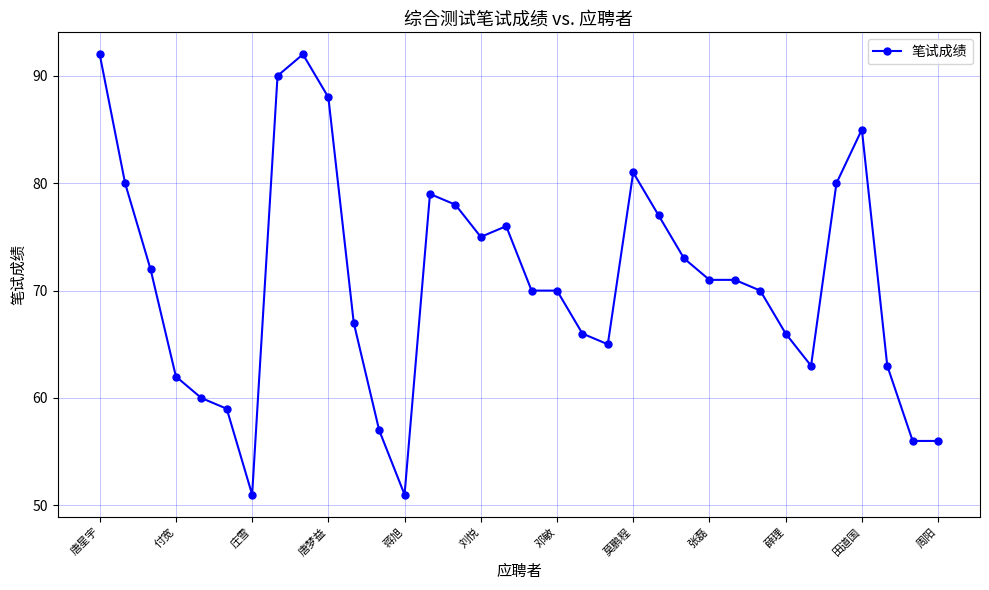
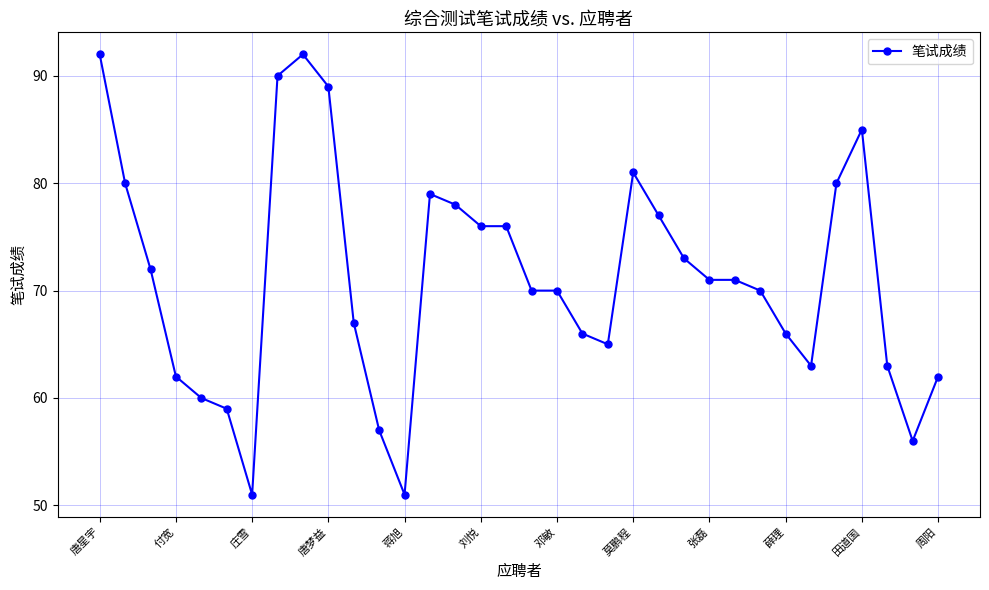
  {
    "唐星宇": 92,
    "付宽": 62,
    "庄雪": 51,
-   "唐梦益": 88,
+   "唐梦益": 89,
    "蒋旭": 51,
-   "刘悦": 75,
+   "刘悦": 76,
    "邓敏": 70,
    "莫鹏程": 81,
    "张磊": 71,
    "薛理": 66,
    "田道国": 85,
-   "周阳": 56
+   "周阳": 62
  }
